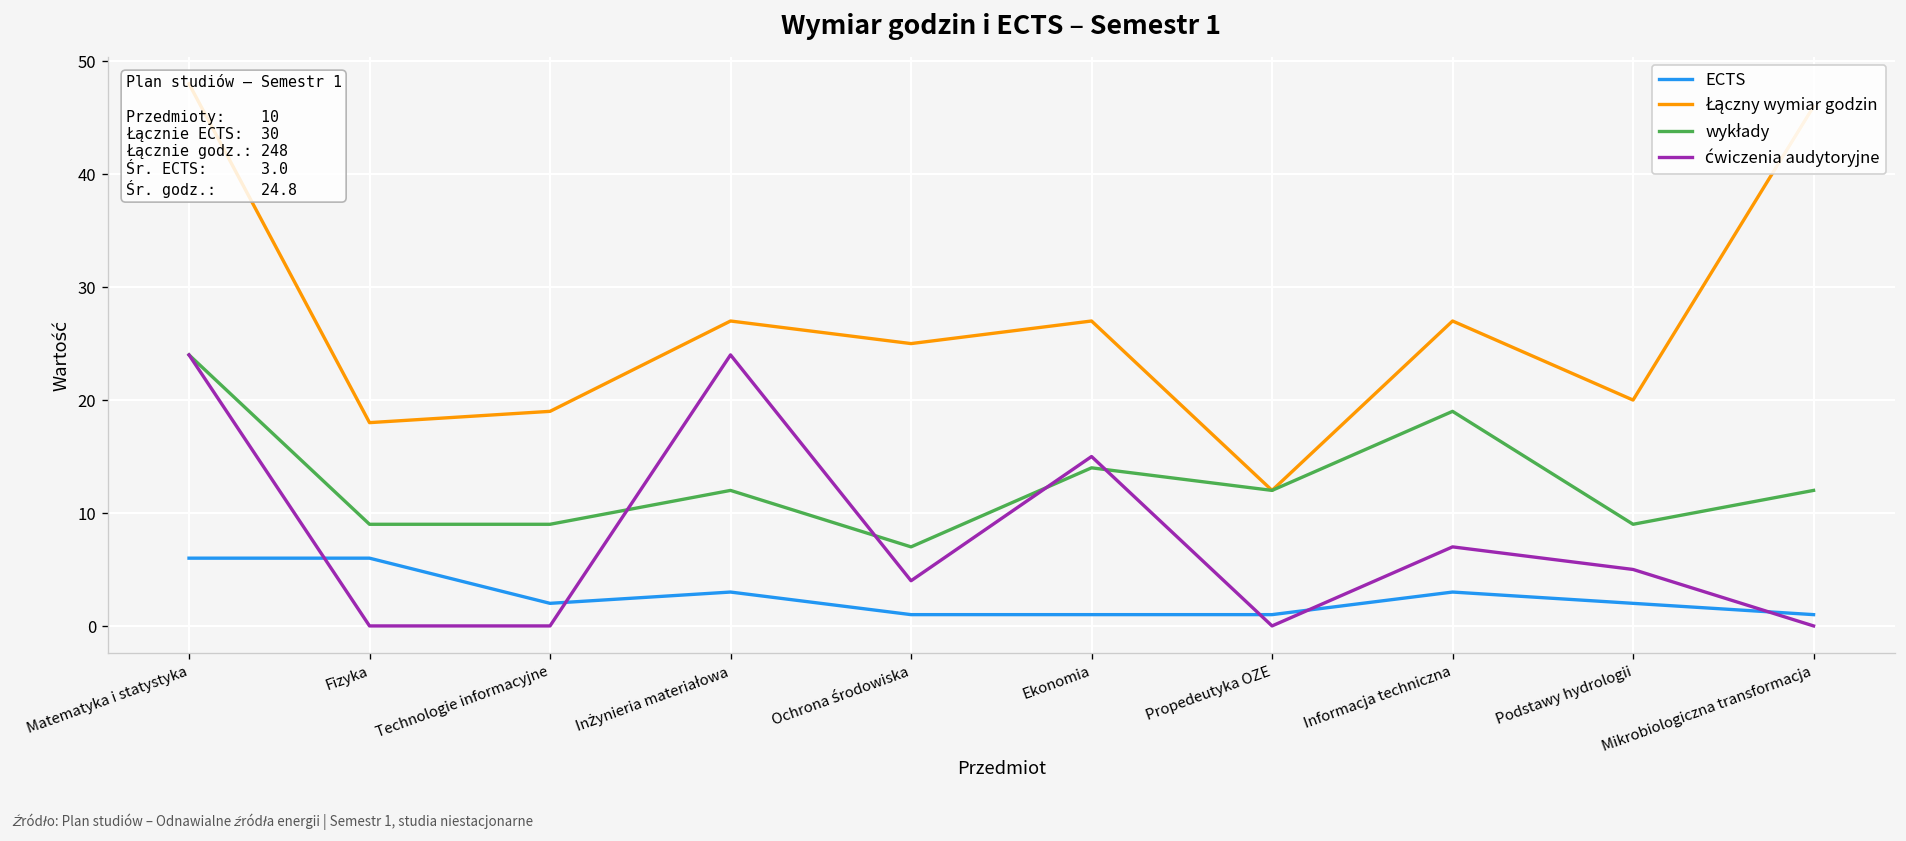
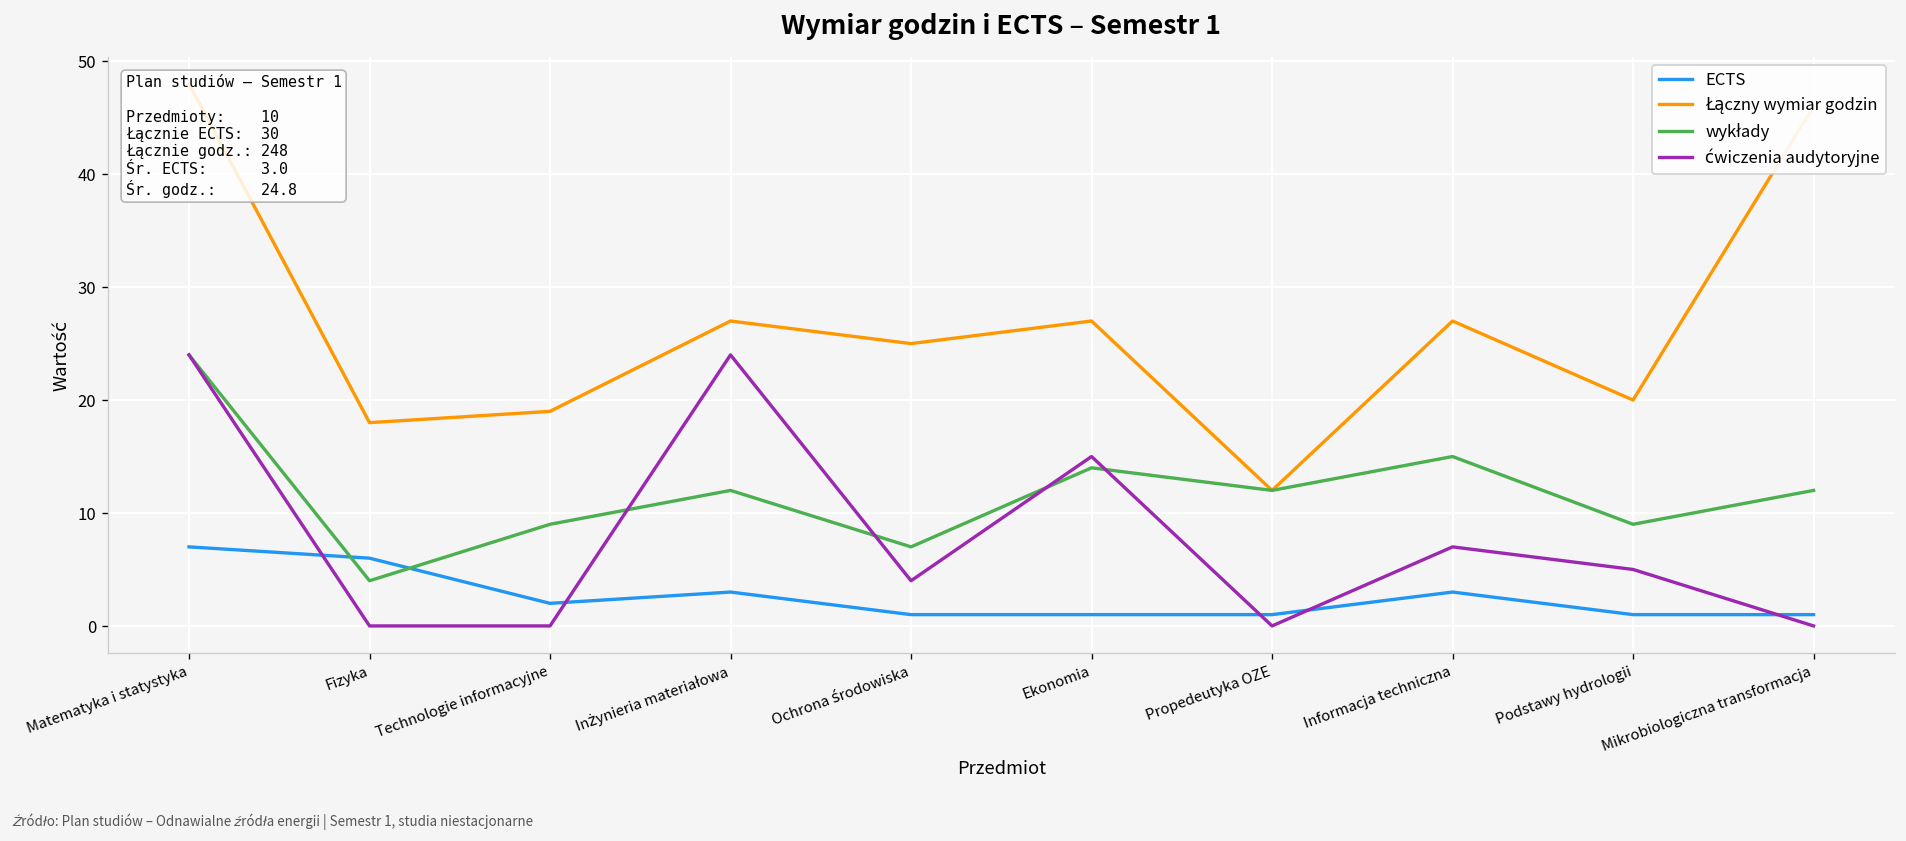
  {
    "ECTS": {
-     "Matematyka i statystyka": 6,
+     "Matematyka i statystyka": 7,
      "Fizyka": 6,
      "Technologie informacyjne": 2,
      "Inżynieria materiałowa": 3,
      "Ochrona środowiska": 1,
      "Ekonomia": 1,
      "Propedeutyka OZE": 1,
      "Informacja techniczna": 3,
-     "Podstawy hydrologii": 2,
+     "Podstawy hydrologii": 1,
      "Mikrobiologiczna transformacja": 1
    },
    "Łączny wymiar godzin": {
      "Fizyka": 18,
      "Technologie informacyjne": 19,
      "Inżynieria materiałowa": 27,
      "Ochrona środowiska": 25,
      "Ekonomia": 27,
      "Informacja techniczna": 27,
      "Podstawy hydrologii": 20
    },
    "wykłady": {
-     "Fizyka": 9,
+     "Fizyka": 4,
      "Technologie informacyjne": 9,
      "Inżynieria materiałowa": 12,
      "Ochrona środowiska": 7,
      "Ekonomia": 14,
-     "Informacja techniczna": 19,
+     "Informacja techniczna": 15,
      "Podstawy hydrologii": 9,
      "Mikrobiologiczna transformacja": 12
    },
    "ćwiczenia audytoryjne": {
      "Fizyka": 0,
      "Technologie informacyjne": 0,
      "Inżynieria materiałowa": 24,
      "Ochrona środowiska": 4,
      "Ekonomia": 15,
      "Propedeutyka OZE": 0,
      "Informacja techniczna": 7,
      "Podstawy hydrologii": 5,
      "Mikrobiologiczna transformacja": 0
    }
  }
